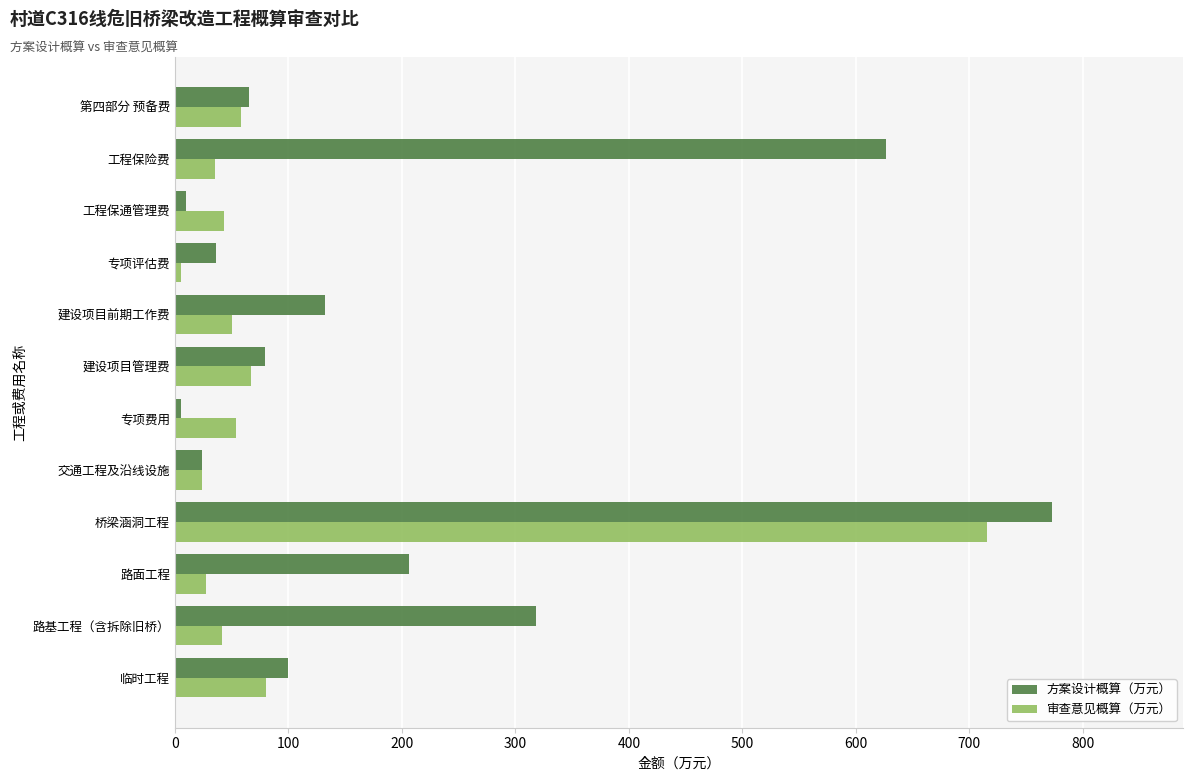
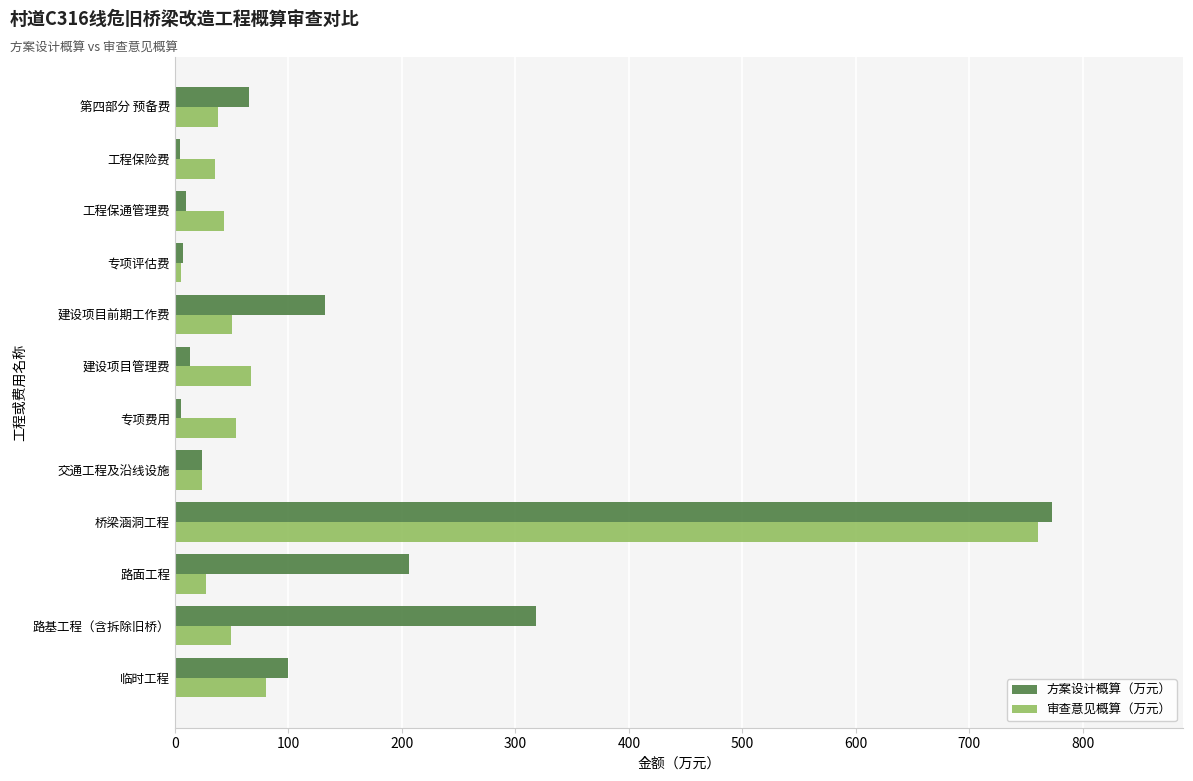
  {
    "方案设计概算（万元）": {
      "第四部分 预备费": 65,
-     "工程保险费": 626,
+     "工程保险费": 4,
      "工程保通管理费": 10,
-     "专项评估费": 36,
+     "专项评估费": 7,
      "建设项目前期工作费": 132,
-     "建设项目管理费": 79,
+     "建设项目管理费": 13,
      "专项费用": 5,
      "交通工程及沿线设施": 23,
      "桥梁涵洞工程": 772,
      "路面工程": 206,
      "路基工程（含拆除旧桥）": 318,
      "临时工程": 99
    },
    "审查意见概算（万元）": {
-     "第四部分 预备费": 59,
+     "第四部分 预备费": 38,
      "工程保险费": 36,
      "工程保通管理费": 43,
      "专项评估费": 5,
      "建设项目前期工作费": 51,
      "建设项目管理费": 67,
      "专项费用": 54,
      "交通工程及沿线设施": 23,
-     "桥梁涵洞工程": 716,
+     "桥梁涵洞工程": 761,
      "路面工程": 27,
-     "路基工程（含拆除旧桥）": 42,
+     "路基工程（含拆除旧桥）": 49,
      "临时工程": 80
    }
  }
